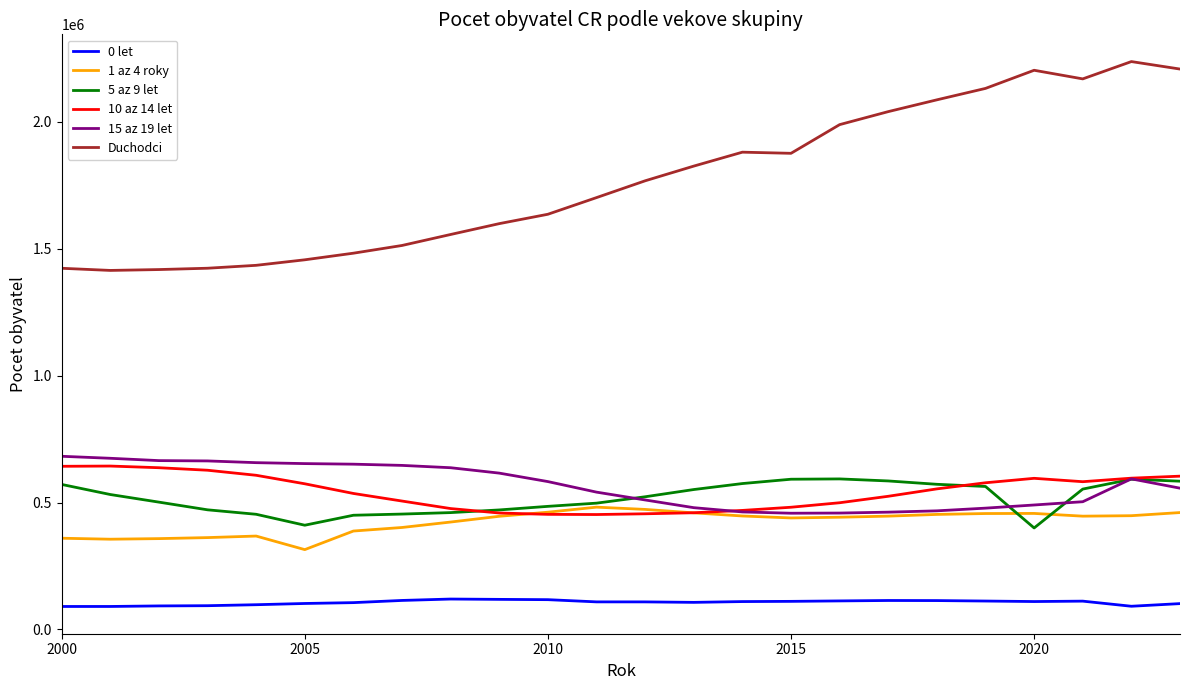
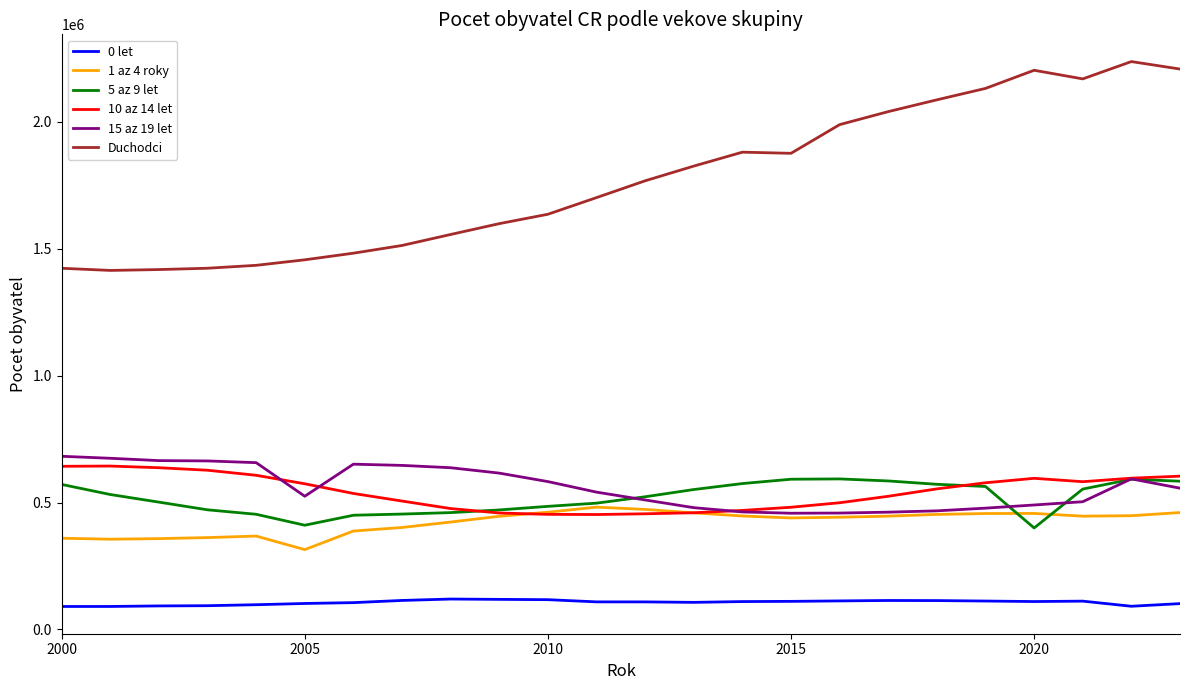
  {
    "0 let": {
      "2000": 90000,
      "2005": 100000,
      "2010": 120000,
      "2015": 110000,
      "2020": 110000
    },
    "1 az 4 roky": {
      "2000": 360000,
      "2005": 310000,
      "2015": 440000,
      "2020": 460000
    },
    "5 az 9 let": {
      "2000": 570000,
      "2005": 410000,
      "2010": 490000,
      "2015": 590000,
      "2020": 400000
    },
    "10 az 14 let": {
      "2000": 640000,
      "2005": 570000,
      "2015": 480000,
      "2020": 600000
    },
    "15 az 19 let": {
      "2000": 680000,
-     "2005": 650000,
+     "2005": 520000,
      "2010": 580000,
      "2015": 460000,
      "2020": 490000
    },
    "Duchodci": {
      "2000": 1420000,
      "2005": 1460000,
      "2010": 1640000,
      "2015": 1880000,
      "2020": 2200000
    }
  }
